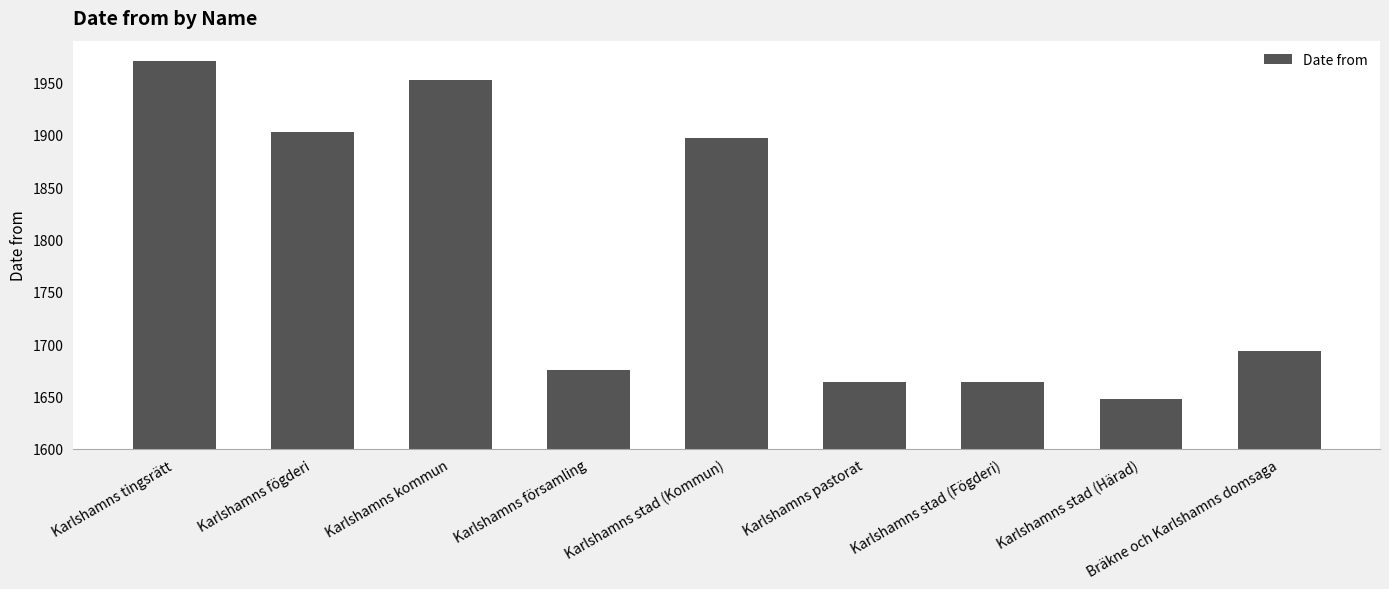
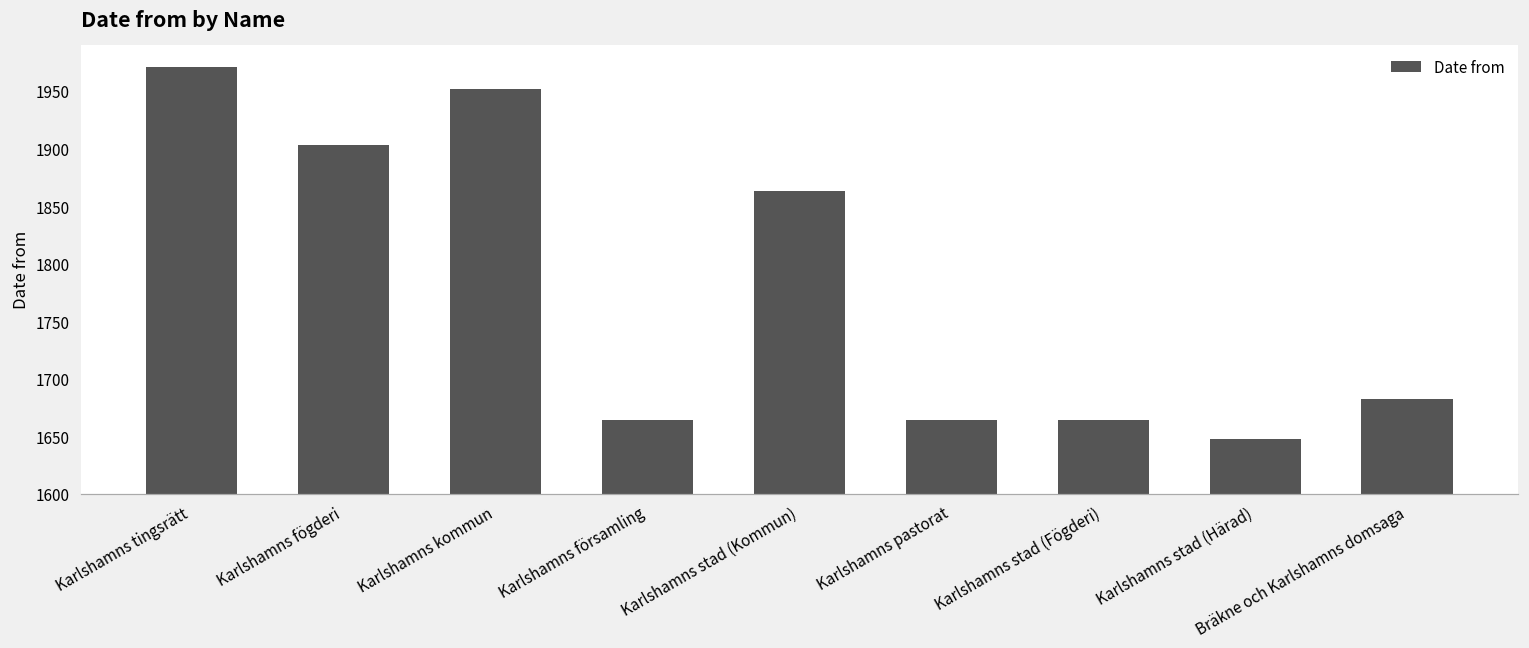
  {
    "Karlshamns tingsrätt": 1971,
    "Karlshamns fögderi": 1903,
    "Karlshamns kommun": 1952,
-   "Karlshamns församling": 1675,
-   "Karlshamns stad (Kommun)": 1897,
+   "Karlshamns församling": 1664,
+   "Karlshamns stad (Kommun)": 1863,
    "Karlshamns pastorat": 1664,
    "Karlshamns stad (Fögderi)": 1664,
    "Karlshamns stad (Härad)": 1648,
-   "Bräkne och Karlshamns domsaga": 1694
+   "Bräkne och Karlshamns domsaga": 1682
  }
